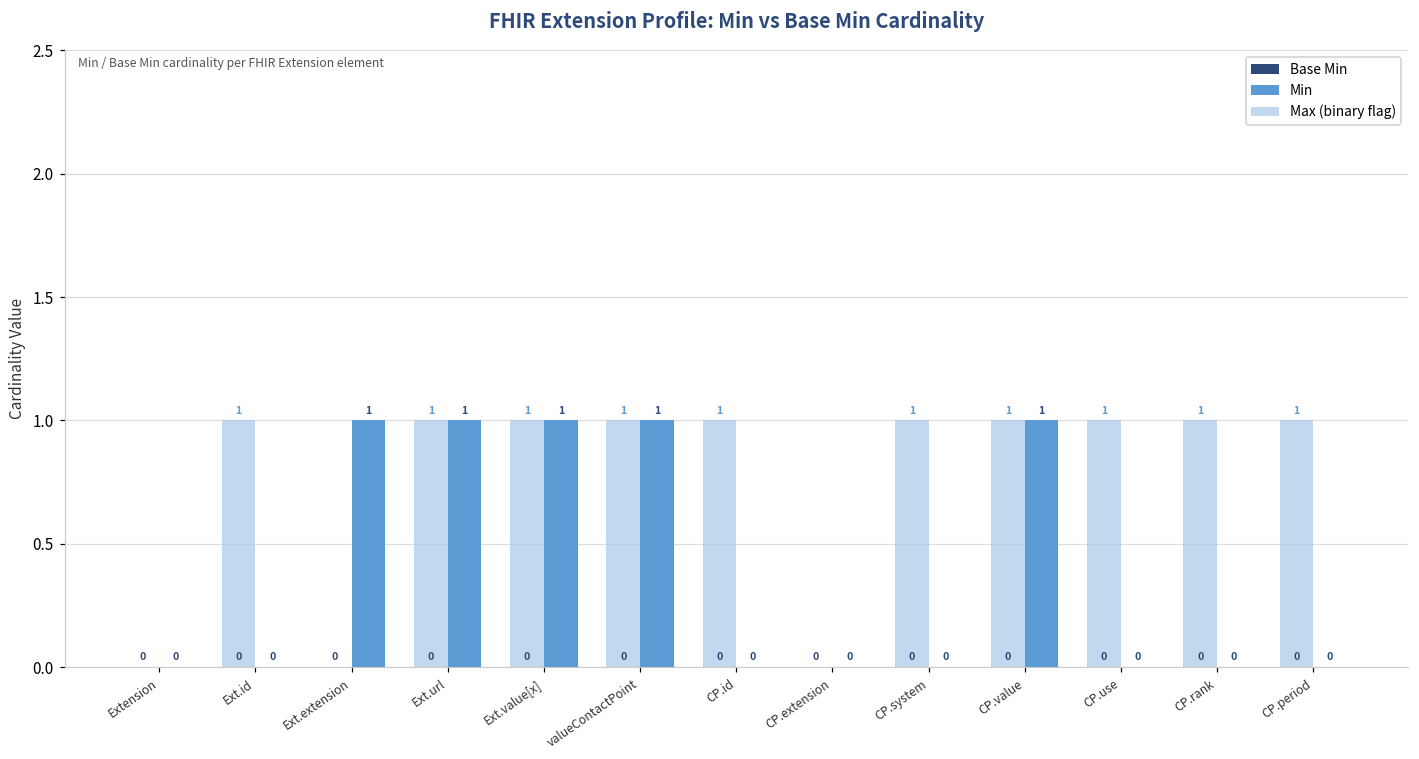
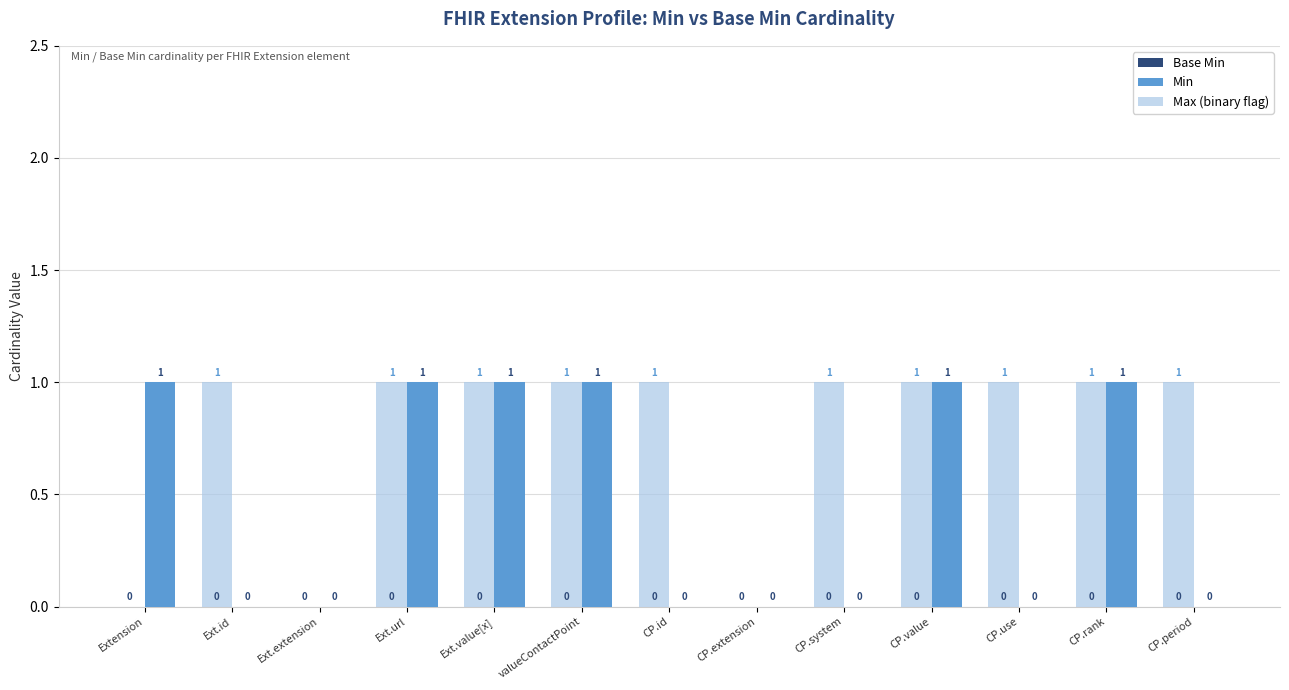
  {
    "Base Min": {
      "Extension": 0,
      "Ext.id": 0,
      "Ext.extension": 0,
      "Ext.url": 0,
      "Ext.value[x]": 0,
      "valueContactPoint": 0,
      "CP.id": 0,
      "CP.extension": 0,
      "CP.system": 0,
      "CP.value": 0,
      "CP.use": 0,
      "CP.rank": 0,
      "CP.period": 0
    },
    "Min": {
-     "Extension": 0,
+     "Extension": 1,
      "Ext.id": 0,
-     "Ext.extension": 1,
+     "Ext.extension": 0,
      "Ext.url": 1,
      "Ext.value[x]": 1,
      "valueContactPoint": 1,
      "CP.id": 0,
      "CP.extension": 0,
      "CP.system": 0,
      "CP.value": 1,
      "CP.use": 0,
-     "CP.rank": 0,
+     "CP.rank": 1,
      "CP.period": 0
    },
    "Max (binary flag)": {
      "Extension": 0,
      "Ext.id": 1,
      "Ext.extension": 0,
      "Ext.url": 1,
      "Ext.value[x]": 1,
      "valueContactPoint": 1,
      "CP.id": 1,
      "CP.extension": 0,
      "CP.system": 1,
      "CP.value": 1,
      "CP.use": 1,
      "CP.rank": 1,
      "CP.period": 1
    }
  }
